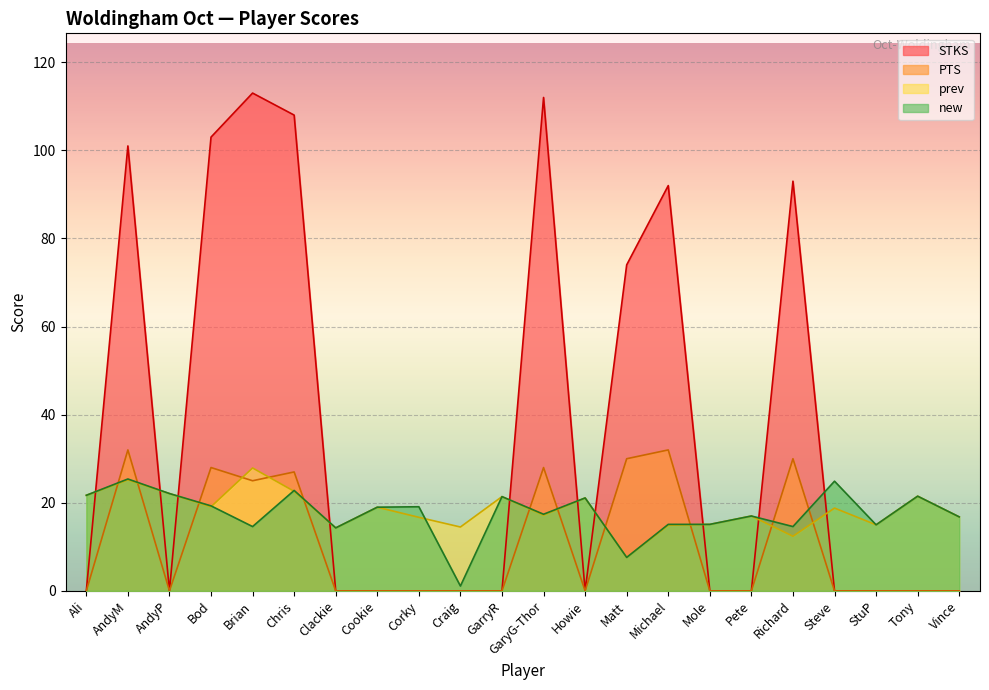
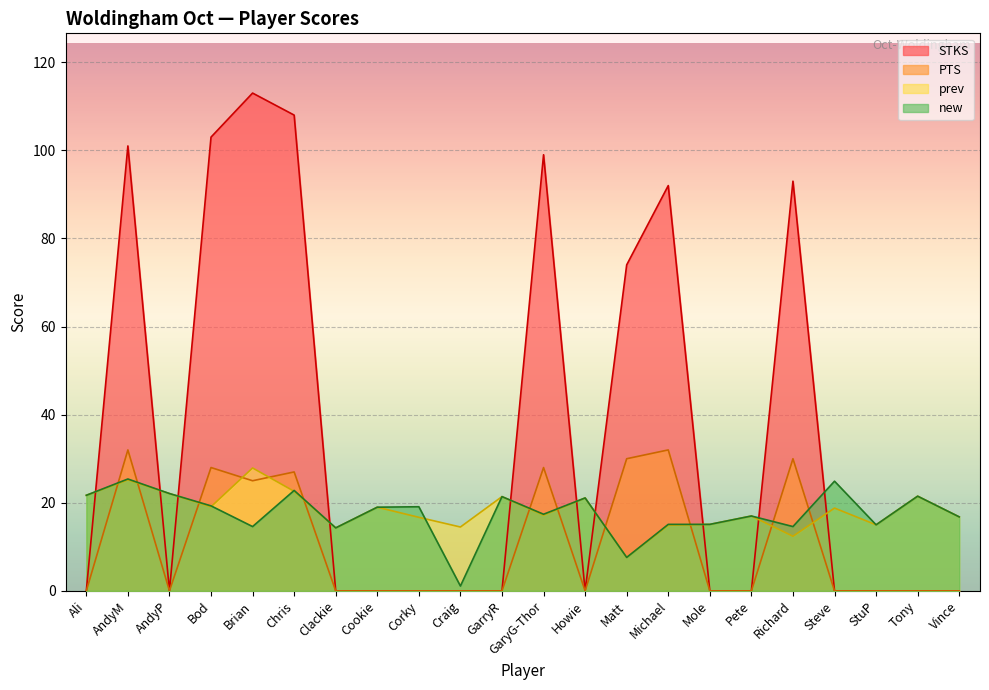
  {
    "STKS": {
      "AndyM": 101,
      "Bod": 103,
      "Brian": 113,
      "Chris": 108,
-     "GaryG-Thor": 112,
+     "GaryG-Thor": 99,
      "Matt": 74,
      "Michael": 92,
      "Richard": 93
    },
    "PTS": {
      "AndyM": 32,
      "Bod": 28,
      "Brian": 25,
      "Chris": 27,
      "GaryG-Thor": 28,
      "Matt": 30,
      "Michael": 32,
      "Richard": 30
    },
    "prev": {
      "Brian": 28,
      "Corky": 17,
      "Craig": 15,
      "Richard": 12,
      "Steve": 19
    },
    "new": {
      "Brian": 15,
      "Corky": 19,
      "Craig": 1,
      "Richard": 15,
      "Steve": 25
    }
  }
